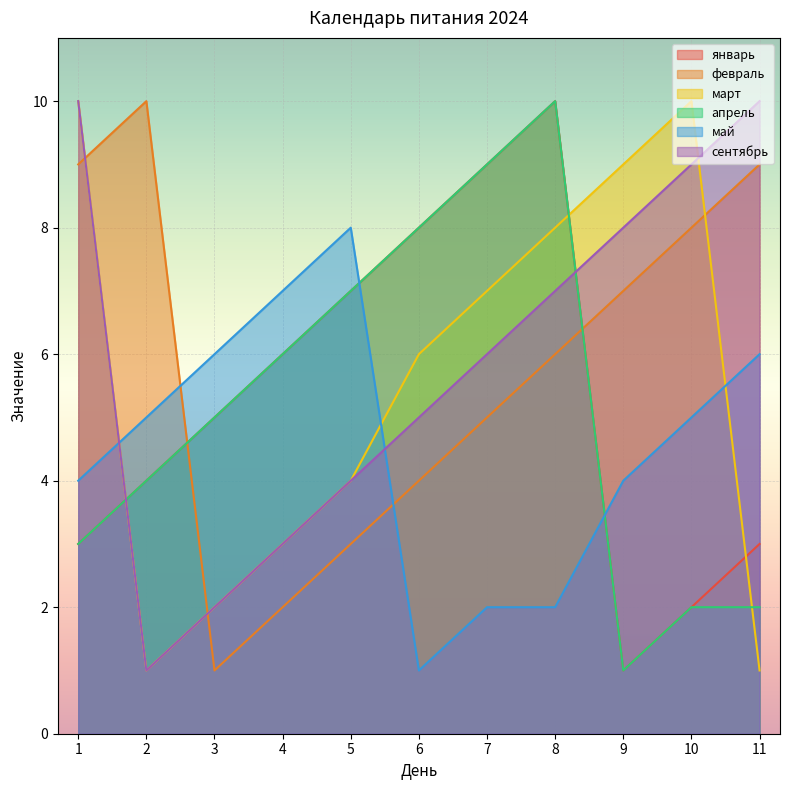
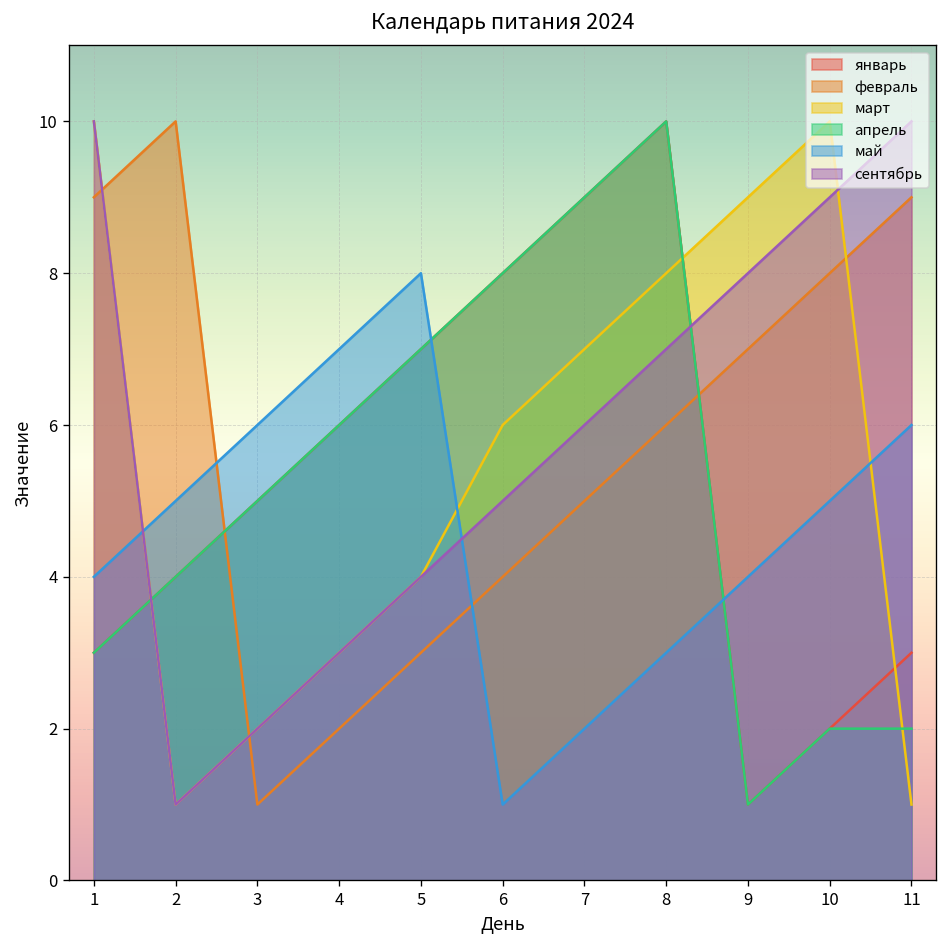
  {
    "апрель": {
      "11": 2
    },
    "май": {
      "1": 4,
      "2": 5,
      "3": 6,
      "4": 7,
      "5": 8,
      "6": 1,
      "7": 2,
-     "8": 2,
+     "8": 3,
      "9": 4,
      "10": 5,
      "11": 6
    },
    "сентябрь": {
      "6": 5,
      "7": 6,
      "8": 7,
      "9": 8,
      "10": 9
    }
  }
